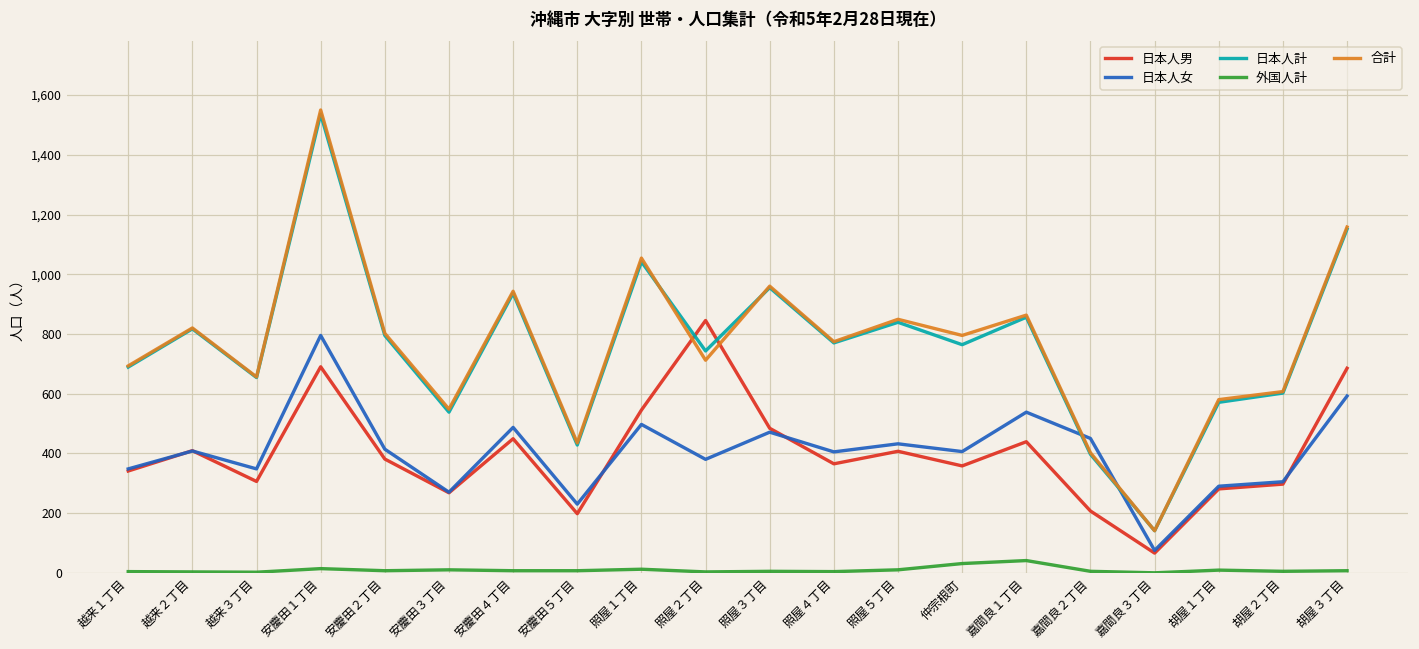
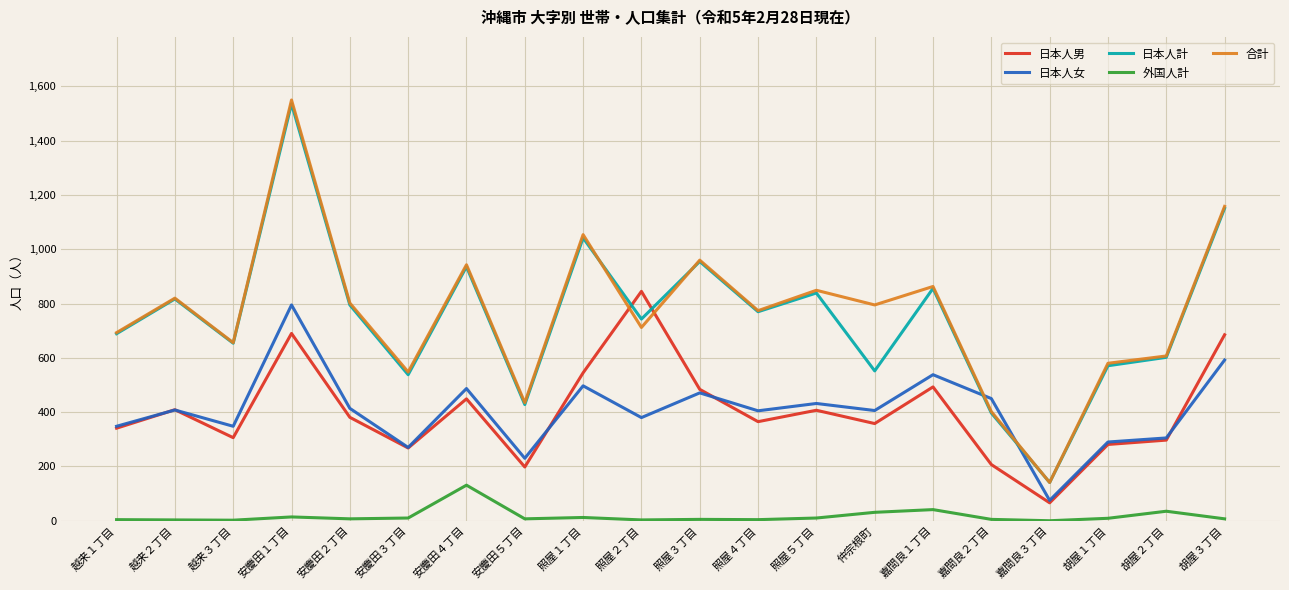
  {
    "日本人男": {
      "越来３丁目": "310",
      "安慶田１丁目": "690",
      "安慶田２丁目": "380",
      "安慶田４丁目": "450",
      "安慶田５丁目": "200",
      "照屋１丁目": "550",
      "照屋２丁目": "850",
      "照屋３丁目": "480",
      "照屋４丁目": "370",
      "照屋５丁目": "410",
      "仲宗根町": "360",
-     "嘉間良１丁目": "440",
+     "嘉間良１丁目": "490",
      "嘉間良２丁目": "210",
      "胡屋３丁目": "690"
    },
    "日本人女": {
      "越来３丁目": "350",
      "安慶田１丁目": "800",
      "安慶田２丁目": "410",
      "安慶田４丁目": "490",
      "安慶田５丁目": "230",
      "照屋１丁目": "500",
      "照屋２丁目": "380",
      "照屋３丁目": "470",
      "照屋４丁目": "410",
      "照屋５丁目": "430",
      "仲宗根町": "410",
      "嘉間良１丁目": "540",
      "嘉間良２丁目": "450",
      "胡屋３丁目": "590"
    },
    "日本人計": {
      "安慶田１丁目": "1,540",
      "安慶田３丁目": "540",
      "照屋１丁目": "1,040",
      "照屋２丁目": "740",
      "照屋５丁目": "840",
-     "仲宗根町": "760"
+     "仲宗根町": "550"
    },
    "外国人計": {
      "越来１丁目": "0",
      "越来２丁目": "0",
      "越来３丁目": "0",
      "安慶田１丁目": "10",
      "安慶田２丁目": "10",
      "安慶田３丁目": "10",
-     "安慶田４丁目": "10",
+     "安慶田４丁目": "130",
      "安慶田５丁目": "10",
      "照屋１丁目": "10",
      "照屋２丁目": "0",
      "照屋３丁目": "10",
      "照屋４丁目": "0",
      "照屋５丁目": "10",
      "仲宗根町": "30",
      "嘉間良１丁目": "40",
      "嘉間良２丁目": "10",
      "嘉間良３丁目": "0",
      "胡屋１丁目": "10",
-     "胡屋２丁目": "10",
+     "胡屋２丁目": "40",
      "胡屋３丁目": "10"
    },
    "合計": {
      "安慶田１丁目": "1,550",
      "安慶田３丁目": "550",
      "照屋１丁目": "1,050",
      "照屋２丁目": "710",
      "照屋５丁目": "850",
      "仲宗根町": "800"
    }
  }
